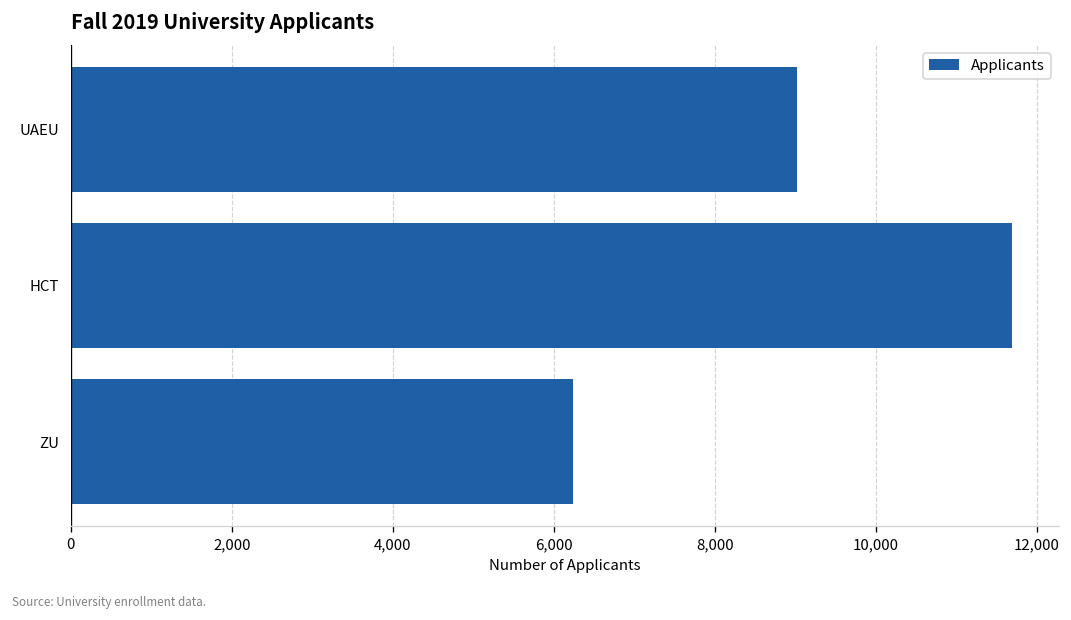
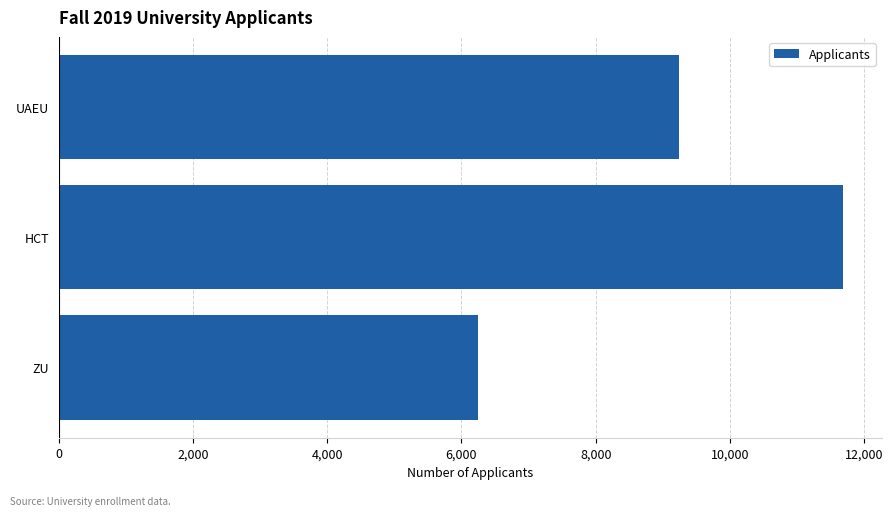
  {
-   "UAEU": "9,000",
+   "UAEU": "9,200",
    "HCT": "11,700",
    "ZU": "6,200"
  }
